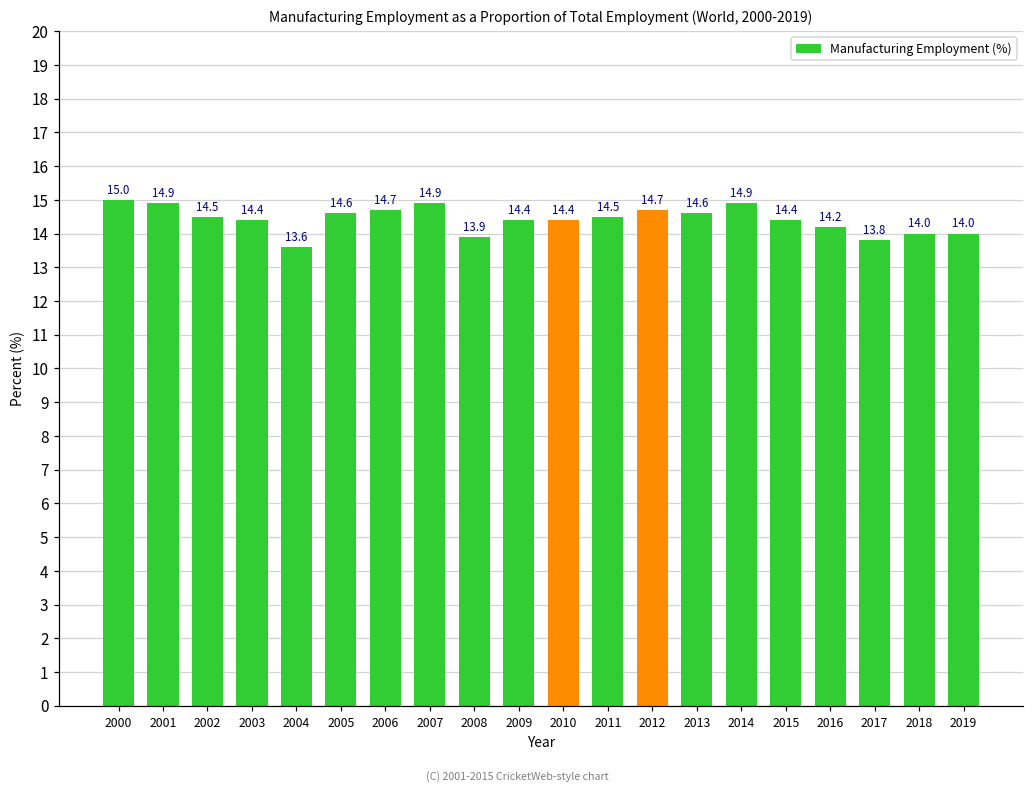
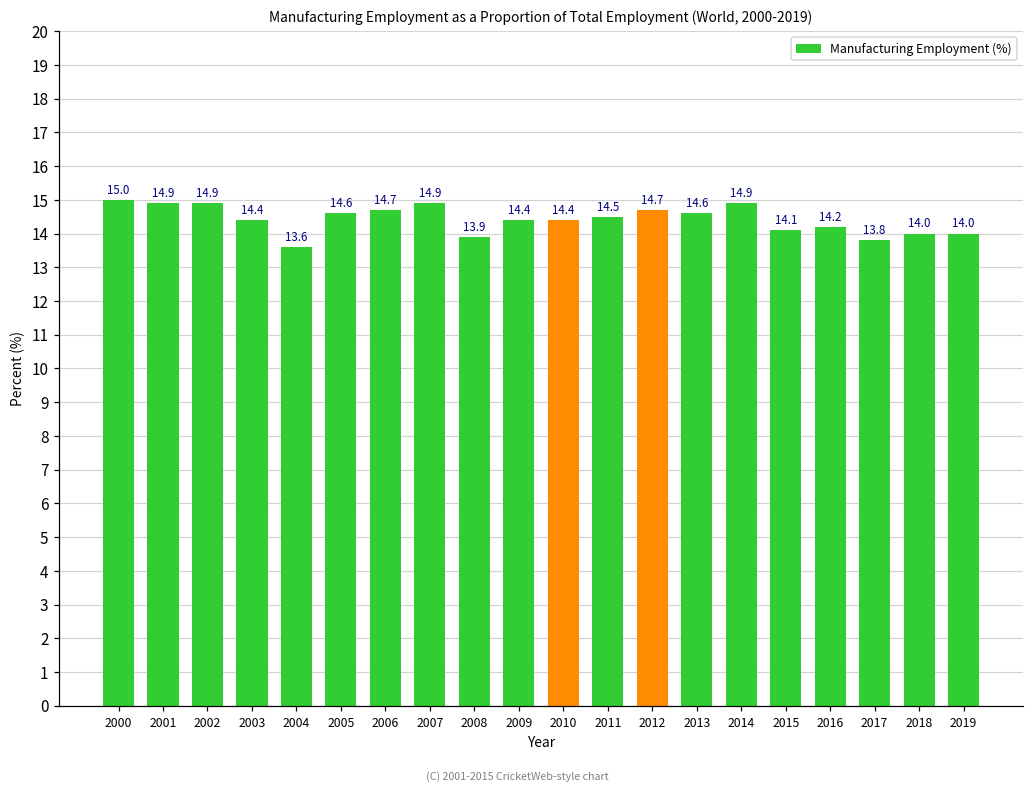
  {
    "2000": 15.0,
    "2001": 14.9,
-   "2002": 14.5,
+   "2002": 14.9,
    "2003": 14.4,
    "2004": 13.6,
    "2005": 14.6,
    "2006": 14.7,
    "2007": 14.9,
    "2008": 13.9,
    "2009": 14.4,
    "2010": 14.4,
    "2011": 14.5,
    "2012": 14.7,
    "2013": 14.6,
    "2014": 14.9,
-   "2015": 14.4,
+   "2015": 14.1,
    "2016": 14.2,
    "2017": 13.8,
    "2018": 14.0,
    "2019": 14.0
  }
